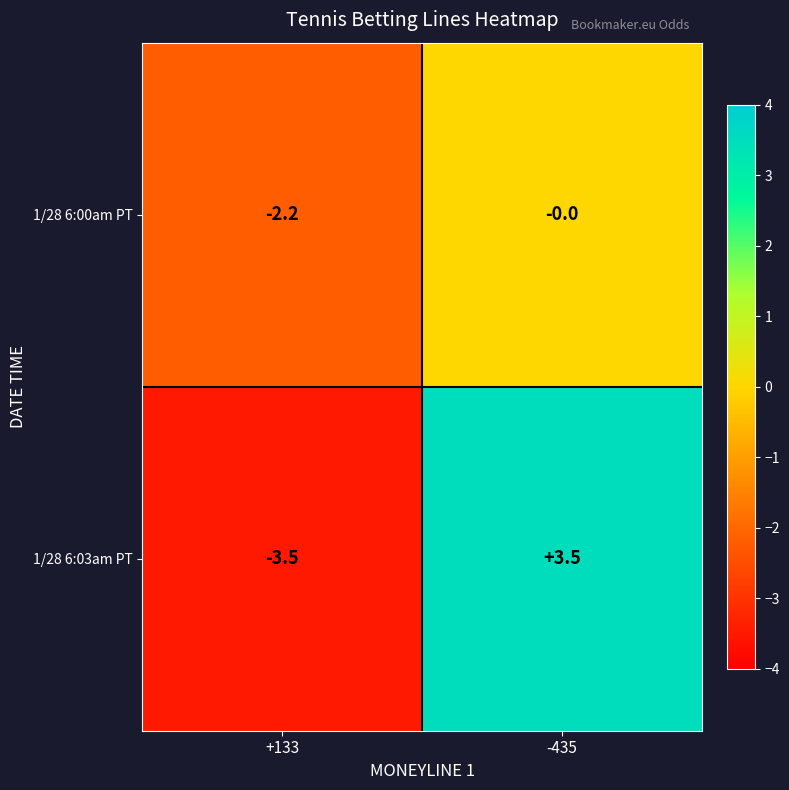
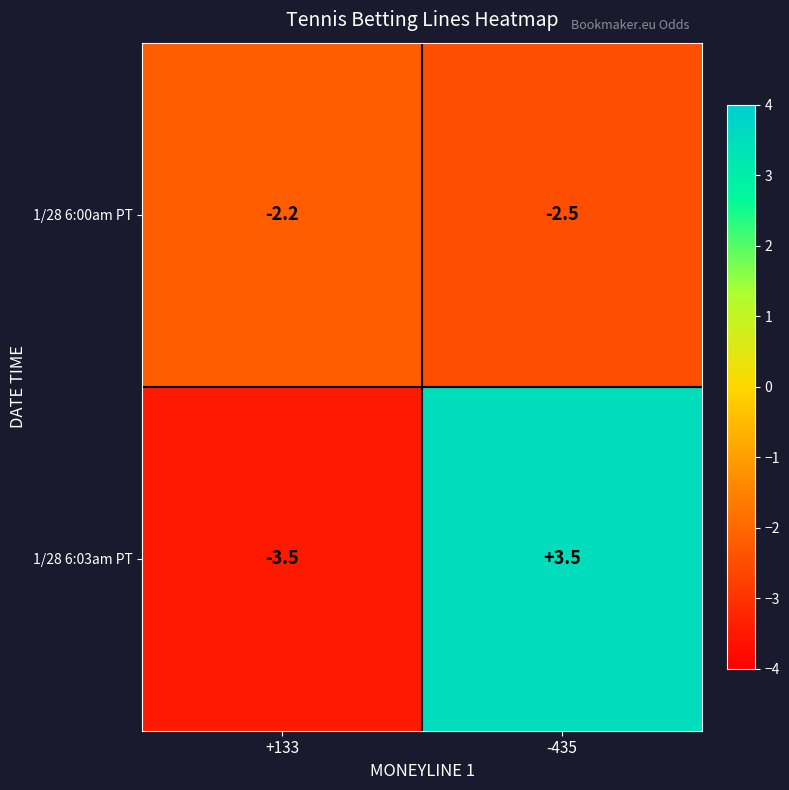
  {
    "1/28 6:00am PT": {
      "+133": "-2.2",
-     "-435": "-0.0"
+     "-435": "-2.5"
    },
    "1/28 6:03am PT": {
      "+133": "-3.5",
      "-435": "+3.5"
    }
  }
